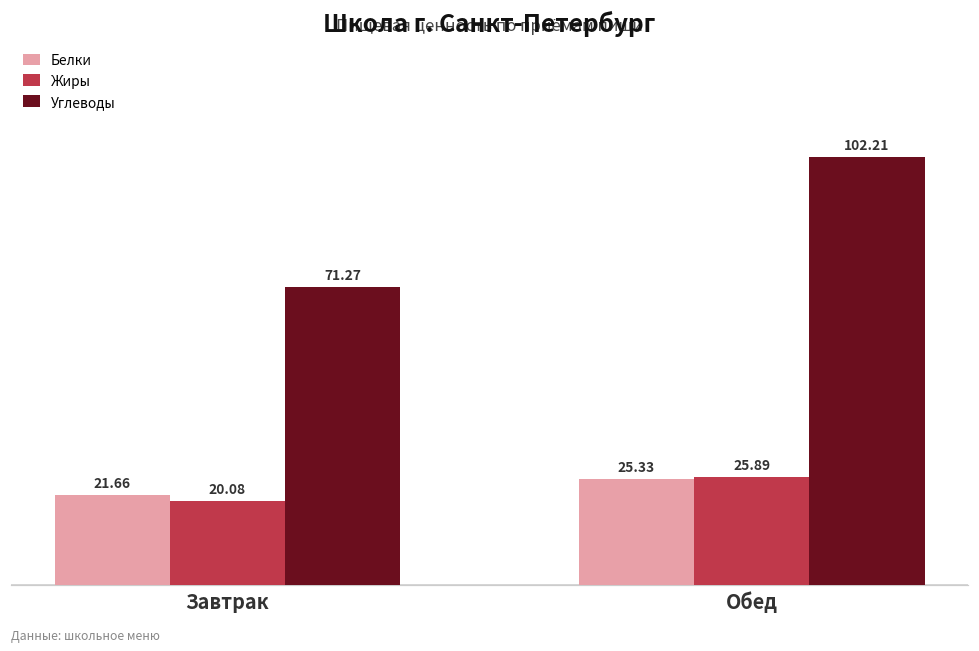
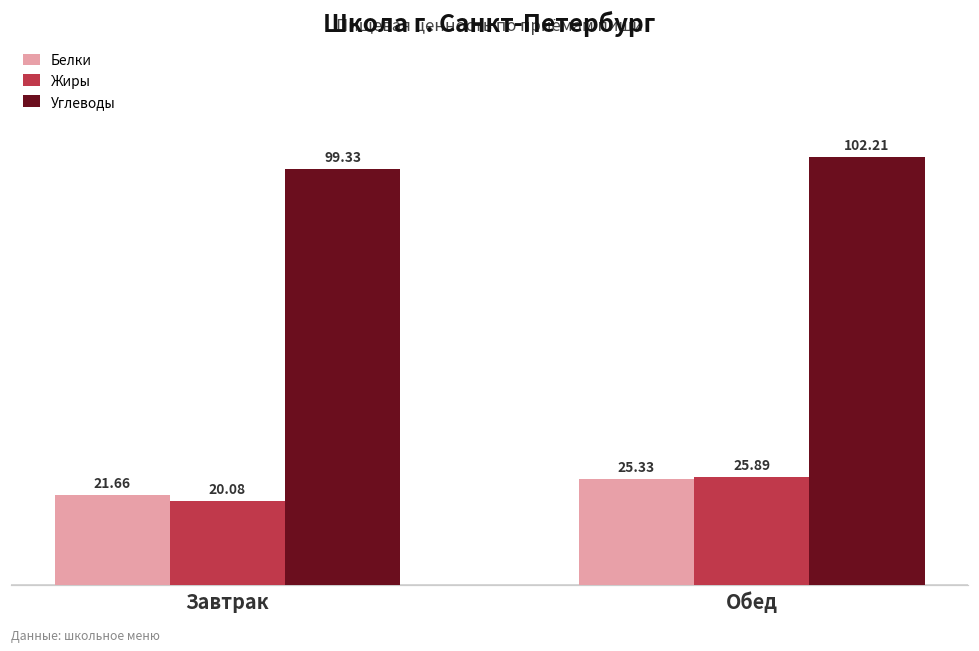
  {
    "Белки": {
      "Завтрак": 21.66,
      "Обед": 25.33
    },
    "Жиры": {
      "Завтрак": 20.08,
      "Обед": 25.89
    },
    "Углеводы": {
-     "Завтрак": 71.27,
+     "Завтрак": 99.33,
      "Обед": 102.21
    }
  }
